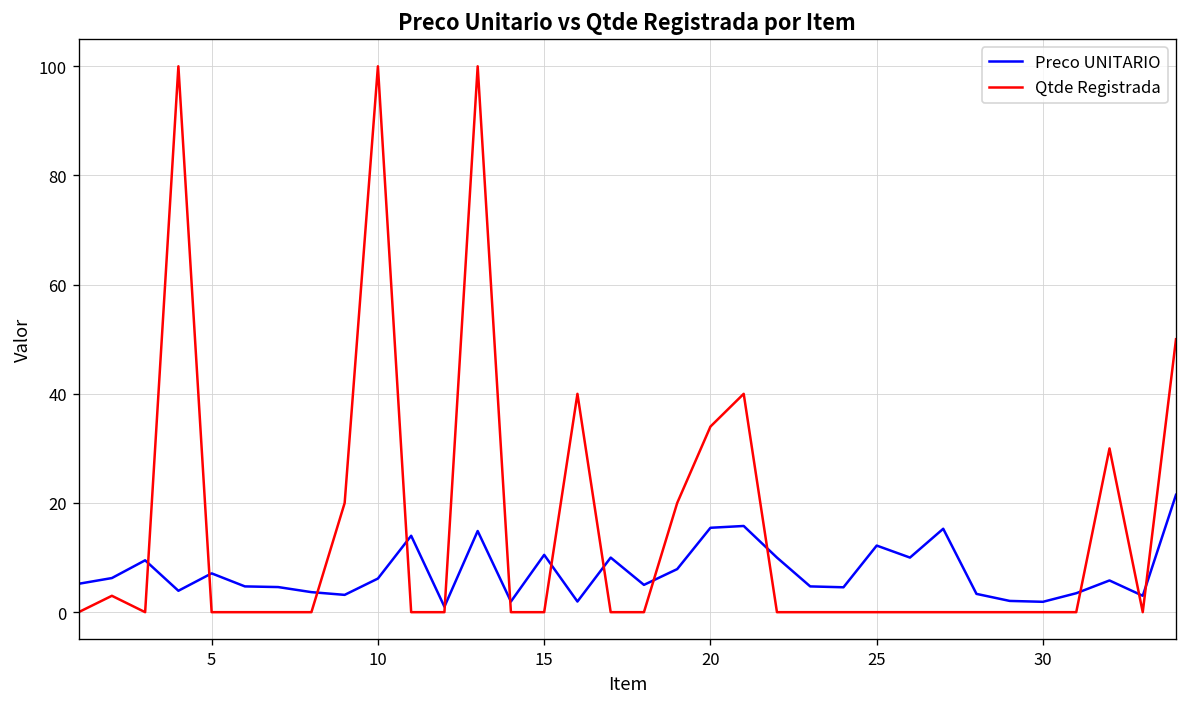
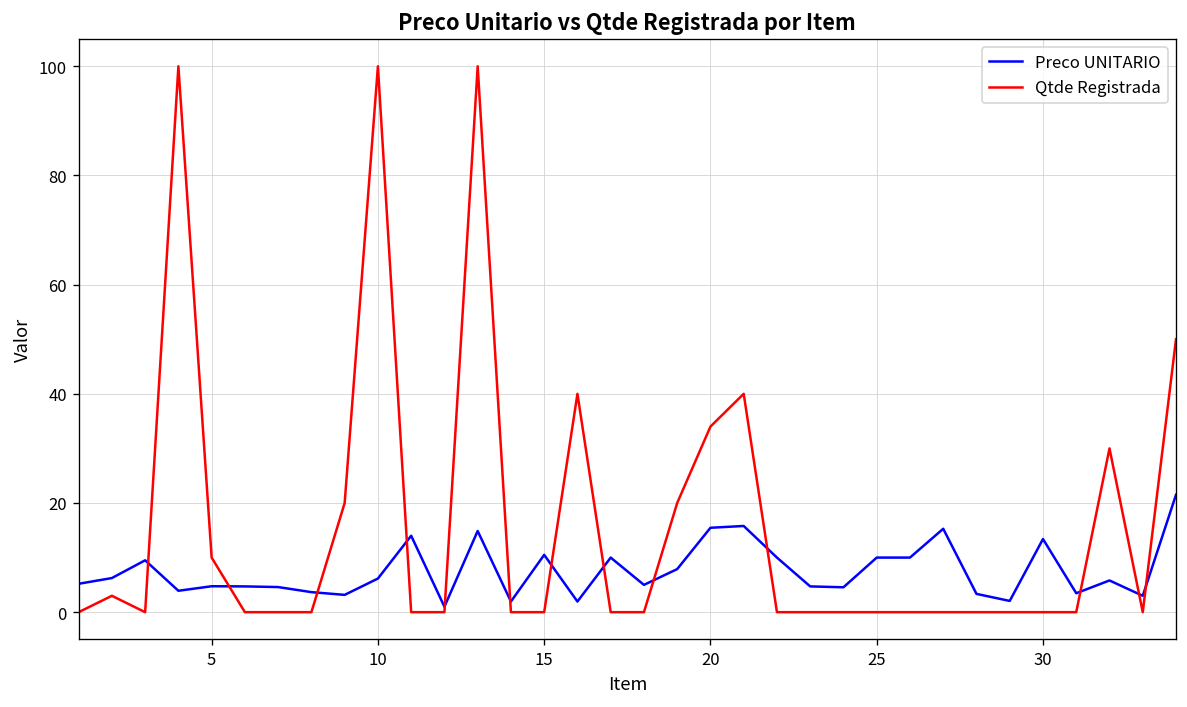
  {
    "Preco UNITARIO": {
-     "5": 7,
+     "5": 5,
      "10": 6,
      "15": 11,
      "20": 15,
-     "25": 12,
-     "30": 2
+     "25": 10,
+     "30": 13
    },
    "Qtde Registrada": {
-     "5": 0,
+     "5": 10,
      "10": 100,
      "15": 0,
      "20": 34,
      "25": 0,
      "30": 0
    }
  }
